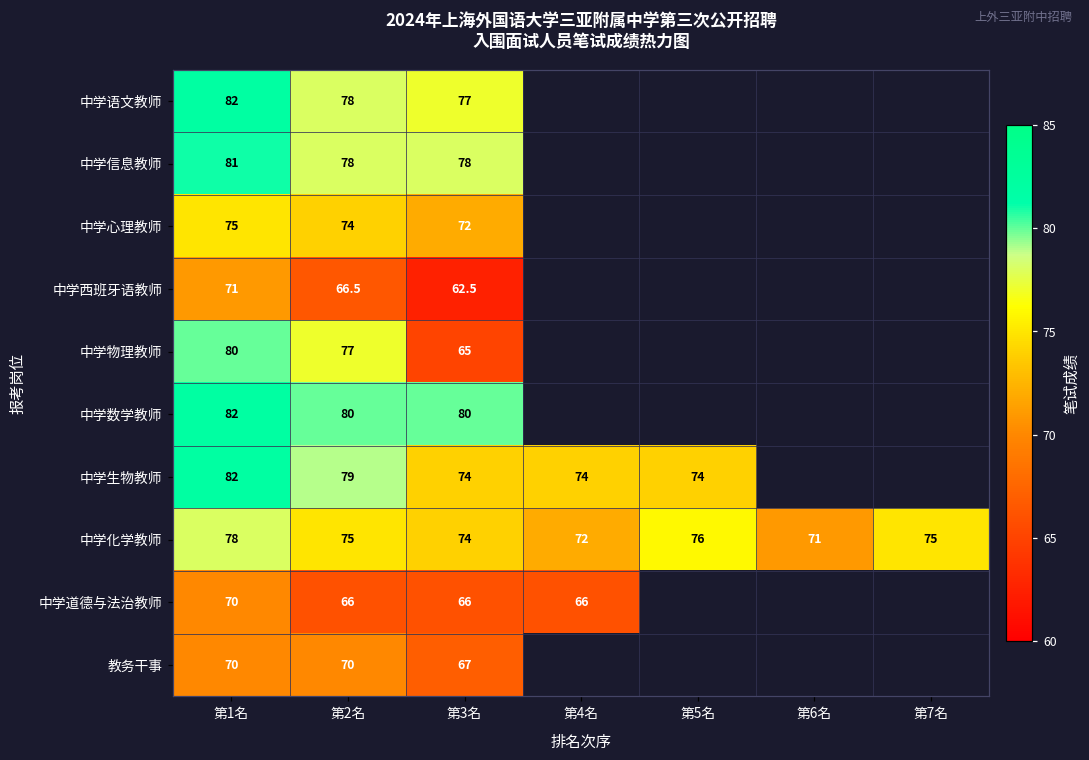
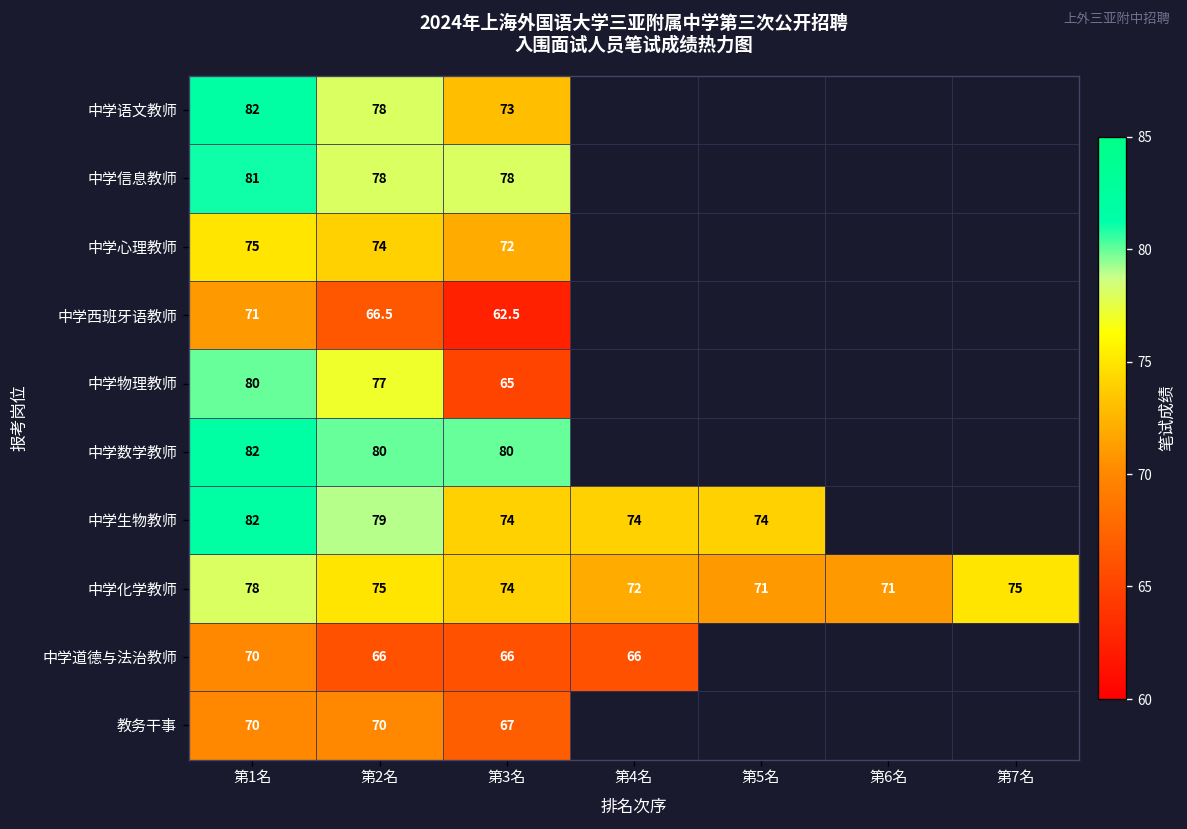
  {
    "中学语文教师": {
      "第1名": 82,
      "第2名": 78,
-     "第3名": 77
+     "第3名": 73
    },
    "中学信息教师": {
      "第1名": 81,
      "第2名": 78,
      "第3名": 78
    },
    "中学心理教师": {
      "第1名": 75,
      "第2名": 74,
      "第3名": 72
    },
    "中学西班牙语教师": {
      "第1名": 71,
      "第2名": 66.5,
      "第3名": 62.5
    },
    "中学物理教师": {
      "第1名": 80,
      "第2名": 77,
      "第3名": 65
    },
    "中学数学教师": {
      "第1名": 82,
      "第2名": 80,
      "第3名": 80
    },
    "中学生物教师": {
      "第1名": 82,
      "第2名": 79,
      "第3名": 74,
      "第4名": 74,
      "第5名": 74
    },
    "中学化学教师": {
      "第1名": 78,
      "第2名": 75,
      "第3名": 74,
      "第4名": 72,
-     "第5名": 76,
+     "第5名": 71,
      "第6名": 71,
      "第7名": 75
    },
    "中学道德与法治教师": {
      "第1名": 70,
      "第2名": 66,
      "第3名": 66,
      "第4名": 66
    },
    "教务干事": {
      "第1名": 70,
      "第2名": 70,
      "第3名": 67
    }
  }
